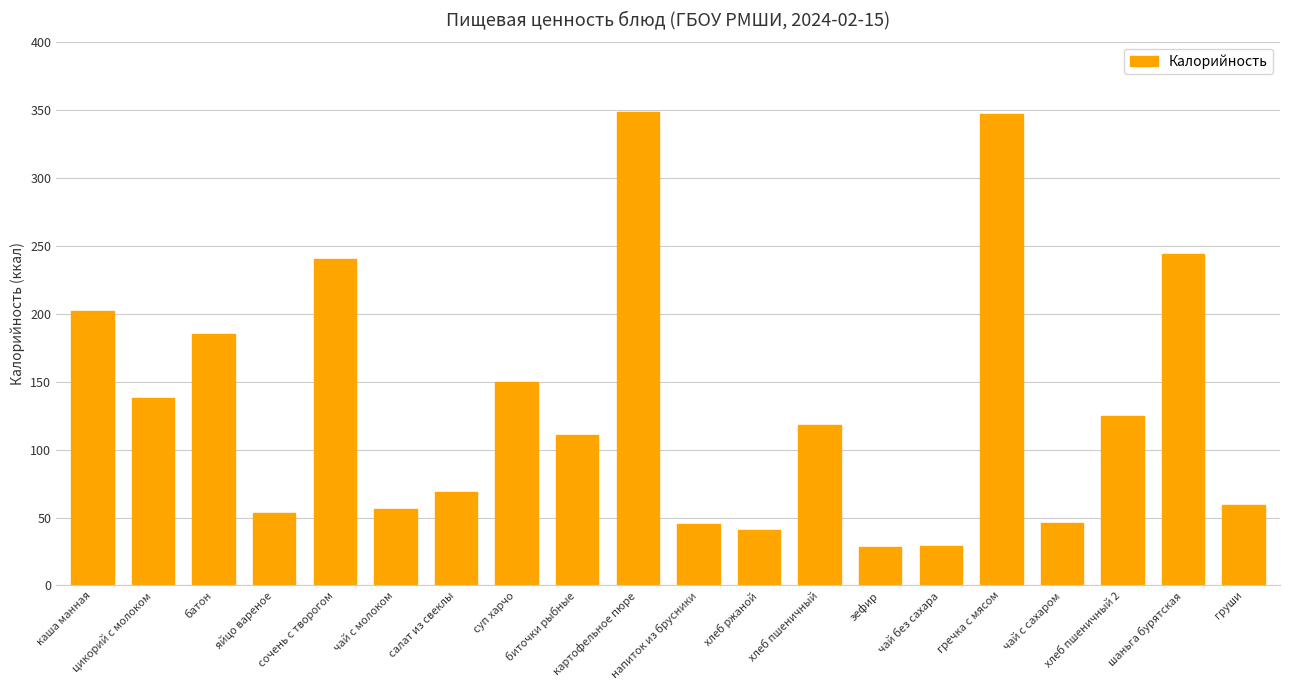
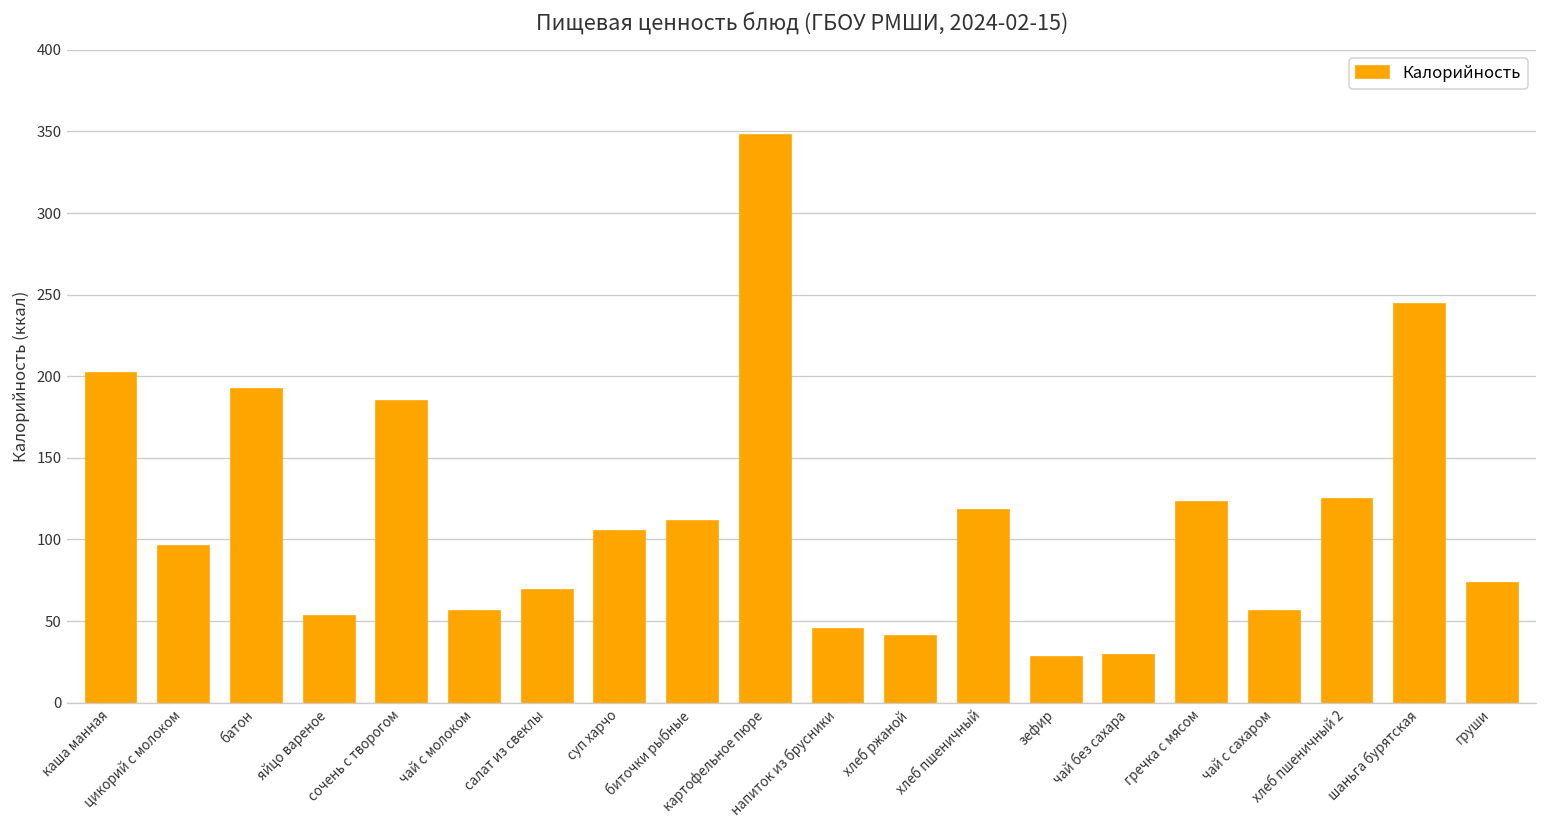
  {
    "каша манная": 202,
-   "цикорий с молоком": 138,
-   "батон": 185,
+   "цикорий с молоком": 96,
+   "батон": 192,
    "яйцо вареное": 53,
-   "сочень с творогом": 240,
+   "сочень с творогом": 185,
    "чай с молоком": 56,
    "салат из свеклы": 69,
-   "суп харчо": 150,
+   "суп харчо": 105,
    "биточки рыбные": 111,
    "картофельное пюре": 348,
    "напиток из брусники": 45,
    "хлеб ржаной": 41,
    "хлеб пшеничный": 118,
    "зефир": 28,
    "чай без сахара": 29,
-   "гречка с мясом": 347,
-   "чай с сахаром": 46,
+   "гречка с мясом": 123,
+   "чай с сахаром": 56,
    "хлеб пшеничный 2": 125,
    "шаньга бурятская": 244,
-   "груши": 59
+   "груши": 73
  }
